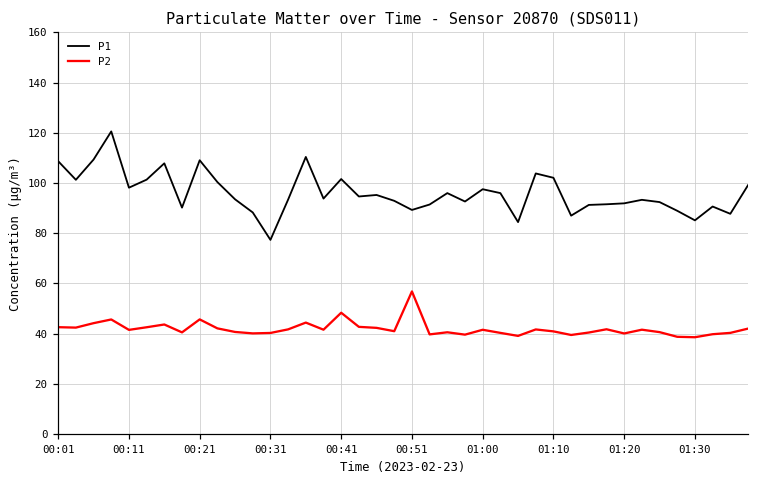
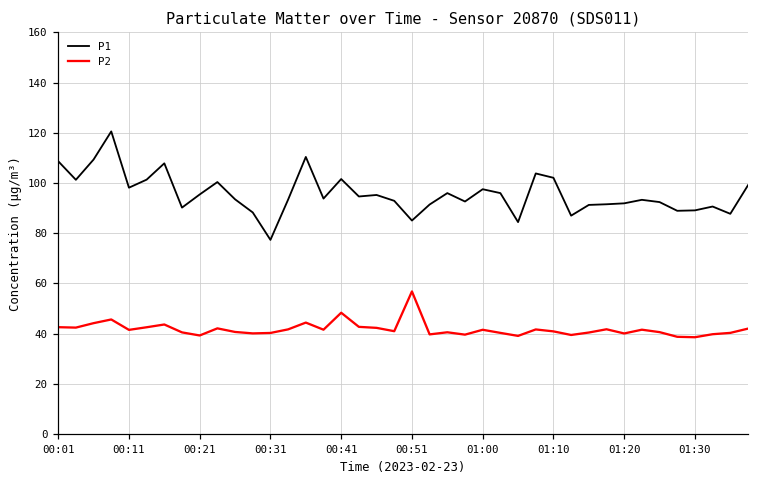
  {
    "P1": {
      "00:01": 109,
      "00:11": 98,
-     "00:21": 109,
+     "00:21": 95,
      "00:31": 77,
      "00:41": 102,
-     "00:51": 89,
+     "00:51": 85,
      "01:00": 98,
      "01:10": 102,
      "01:20": 92,
-     "01:30": 85
+     "01:30": 89
    },
    "P2": {
      "00:01": 43,
      "00:11": 42,
-     "00:21": 46,
+     "00:21": 39,
      "00:31": 40,
      "00:41": 48,
      "00:51": 57,
      "01:00": 42,
      "01:10": 41,
      "01:20": 40,
      "01:30": 39
    }
  }
